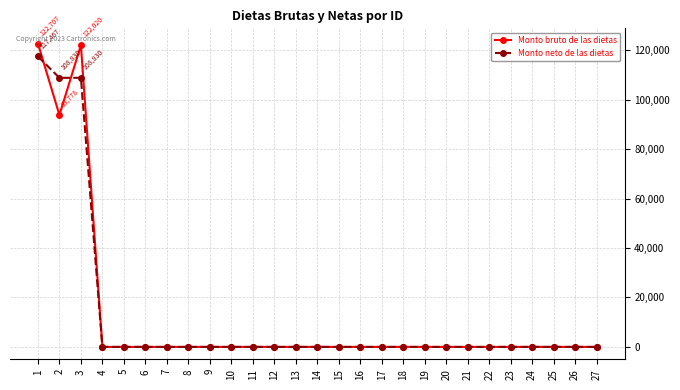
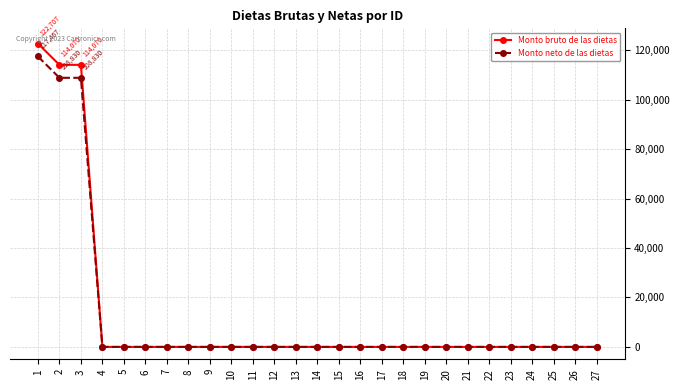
  {
    "Monto bruto de las dietas": {
-     "2": "93,778",
-     "3": "122,020"
+     "2": "114,070",
+     "3": "114,070"
    }
  }
